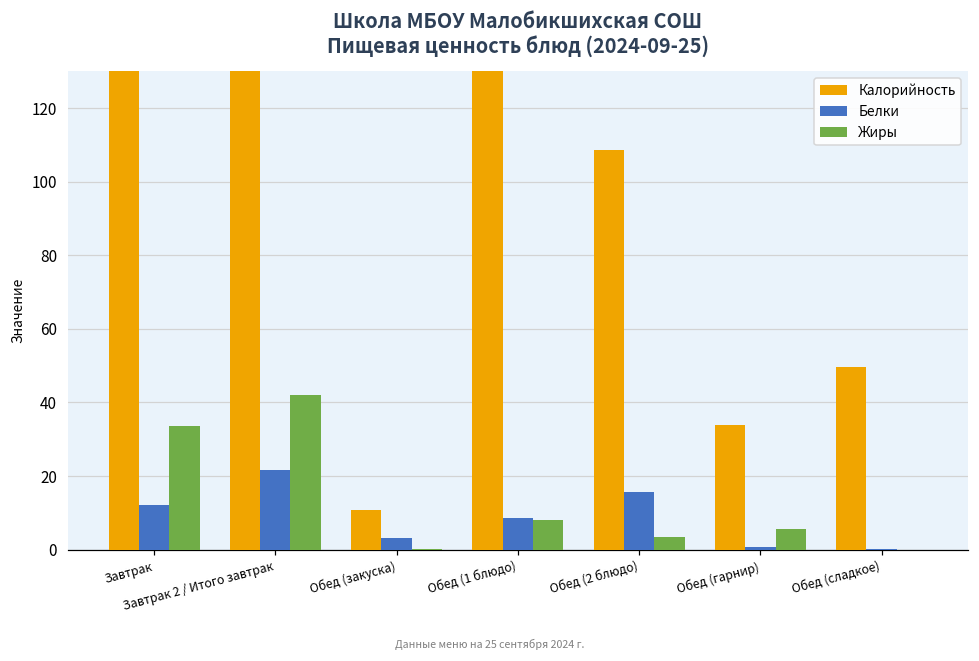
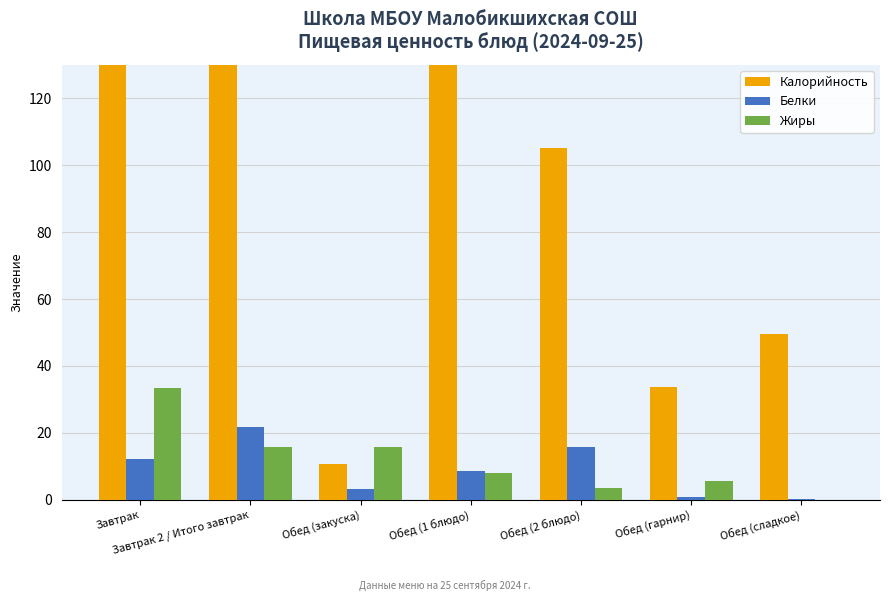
  {
    "Калорийность": {
      "Обед (закуска)": 11,
-     "Обед (2 блюдо)": 109,
+     "Обед (2 блюдо)": 105,
      "Обед (гарнир)": 34,
      "Обед (сладкое)": 50
    },
    "Белки": {
      "Завтрак": 12,
      "Завтрак 2 / Итого завтрак": 22,
      "Обед (закуска)": 3,
      "Обед (1 блюдо)": 9,
      "Обед (2 блюдо)": 16,
      "Обед (гарнир)": 1
    },
    "Жиры": {
      "Завтрак": 34,
-     "Завтрак 2 / Итого завтрак": 42,
-     "Обед (закуска)": 0,
+     "Завтрак 2 / Итого завтрак": 16,
+     "Обед (закуска)": 16,
      "Обед (1 блюдо)": 8,
      "Обед (2 блюдо)": 3,
      "Обед (гарнир)": 5
    }
  }
